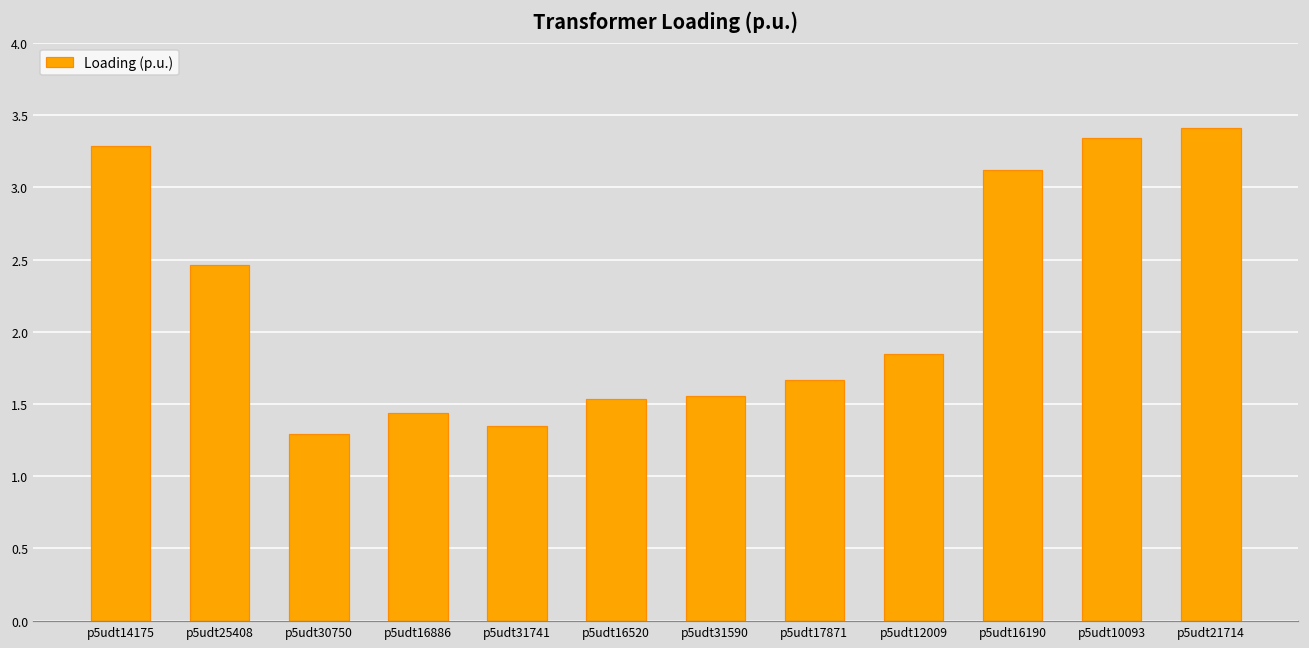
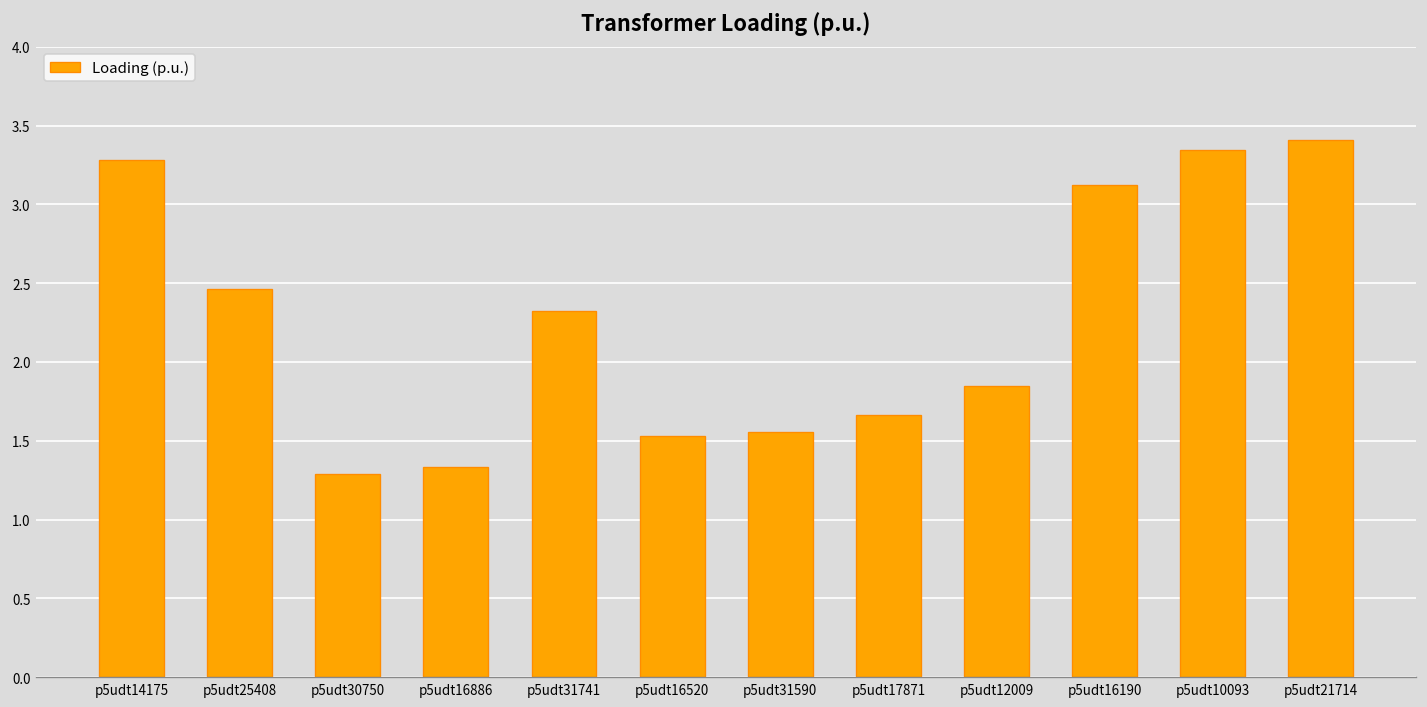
  {
    "p5udt14175": 3.28,
    "p5udt25408": 2.47,
    "p5udt30750": 1.29,
-   "p5udt16886": 1.43,
-   "p5udt31741": 1.35,
+   "p5udt16886": 1.34,
+   "p5udt31741": 2.32,
    "p5udt16520": 1.53,
    "p5udt31590": 1.56,
    "p5udt17871": 1.67,
    "p5udt12009": 1.85,
    "p5udt16190": 3.12,
    "p5udt10093": 3.34,
    "p5udt21714": 3.41
  }
